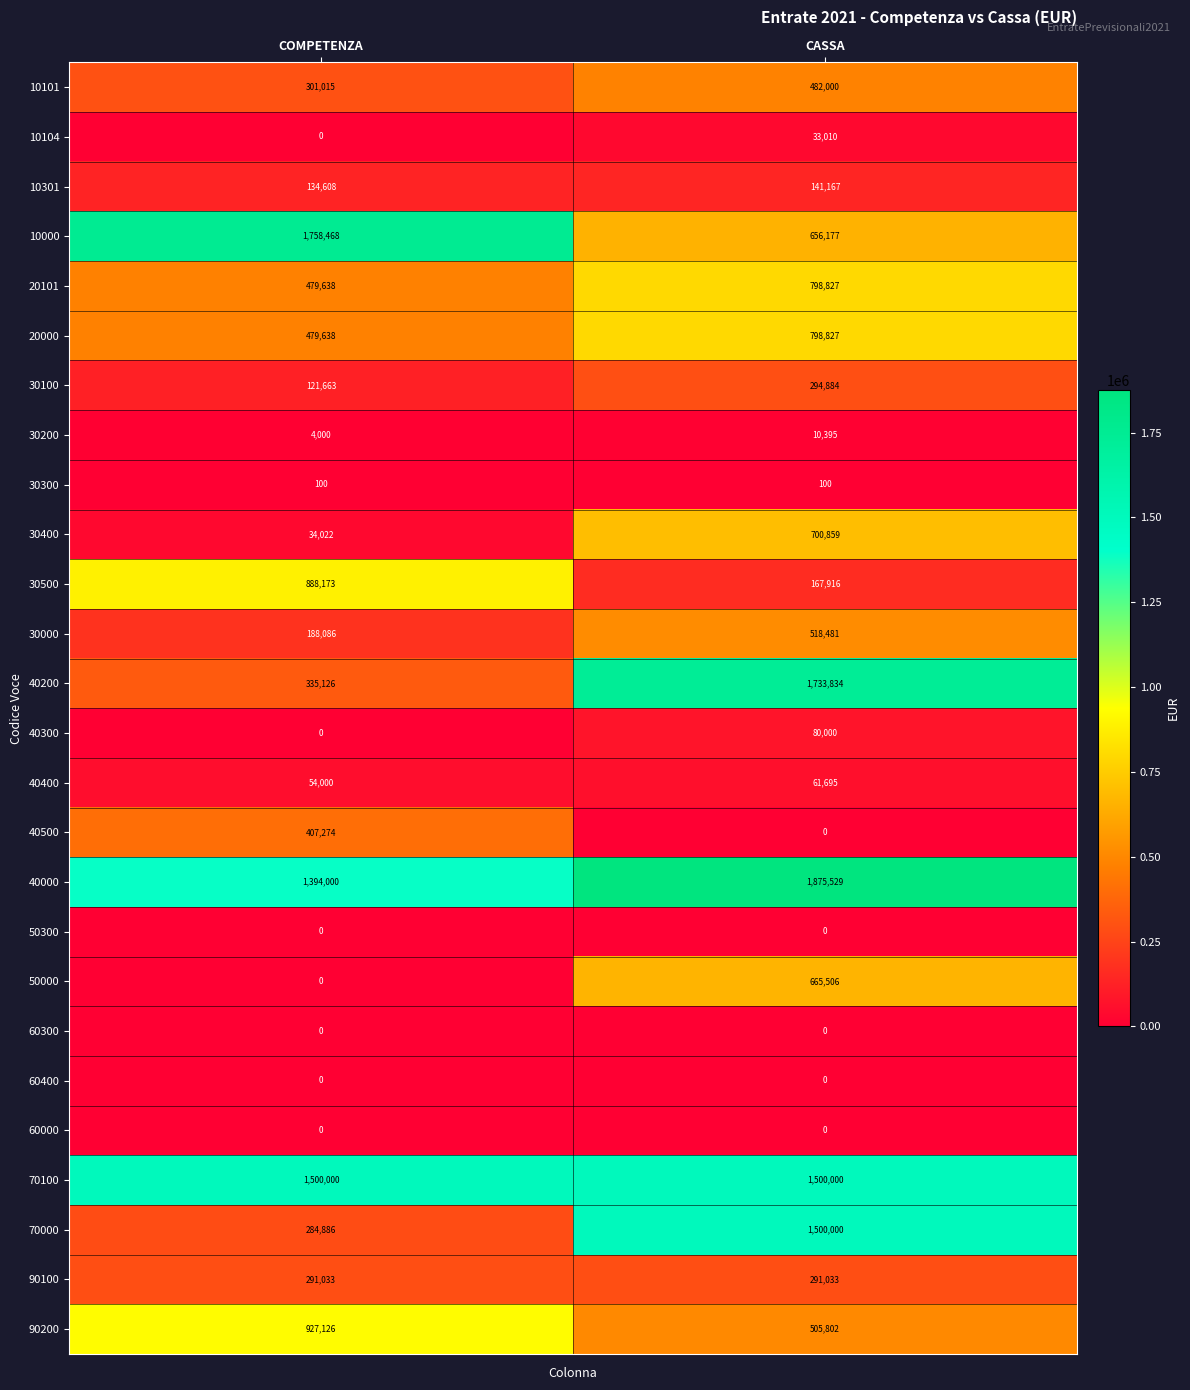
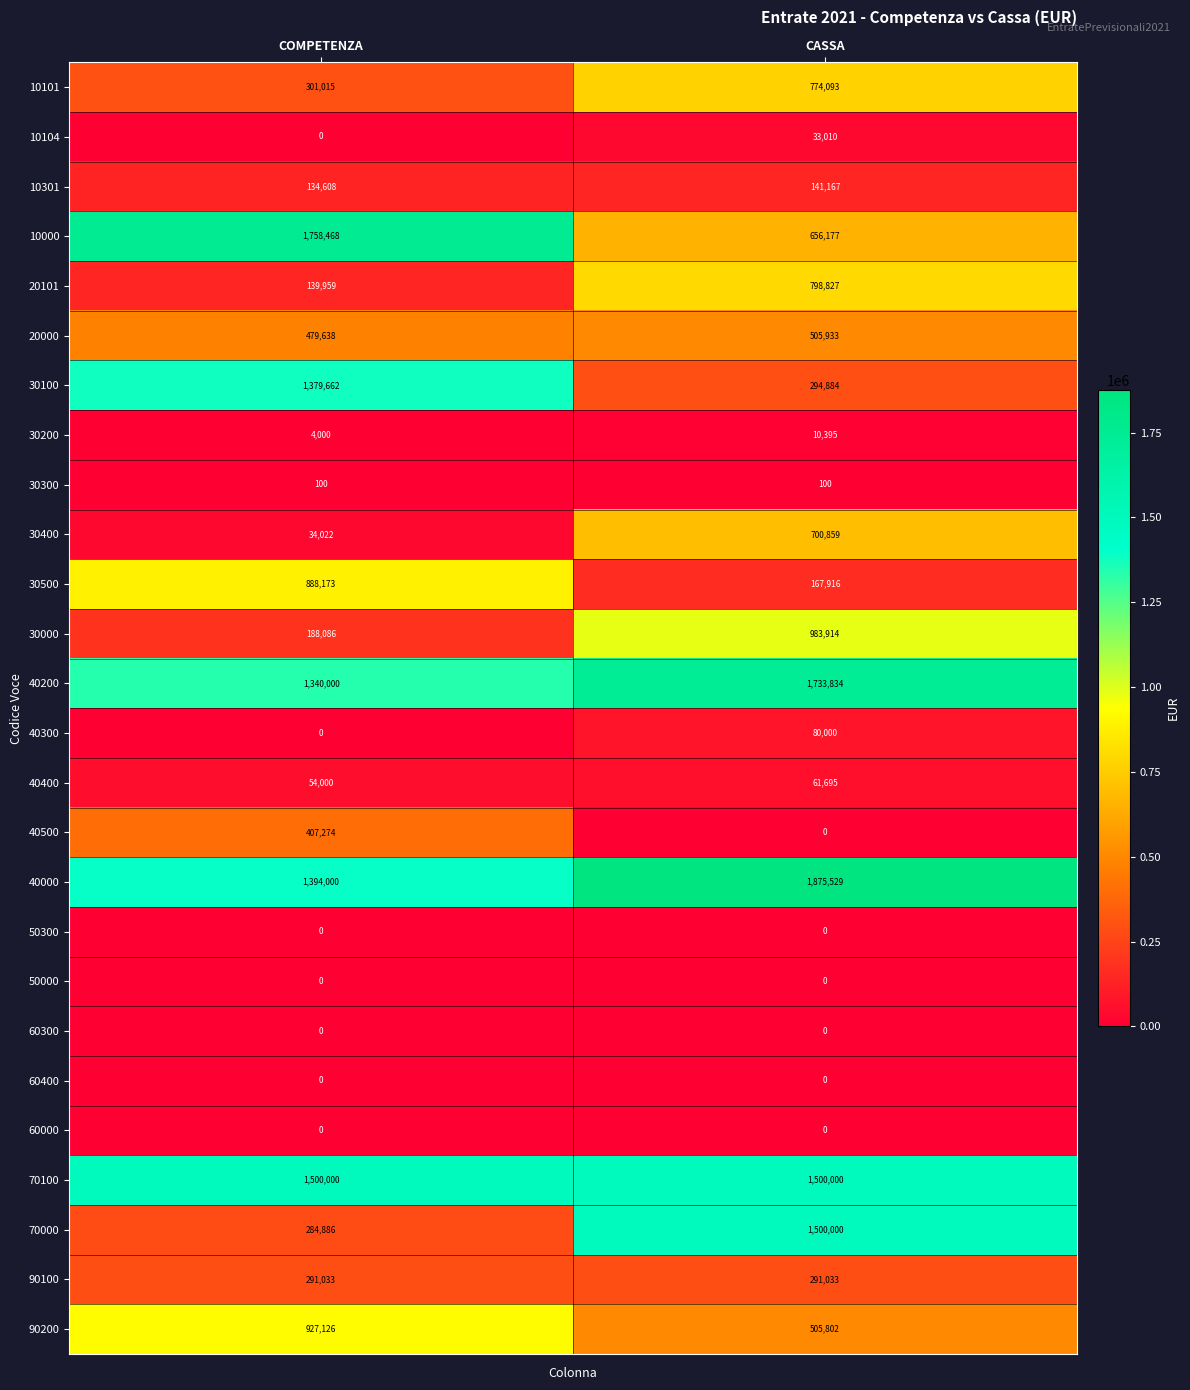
  {
    "10101": {
      "COMPETENZA": "301,015",
-     "CASSA": "482,000"
+     "CASSA": "774,093"
    },
    "10104": {
      "COMPETENZA": "0",
      "CASSA": "33,010"
    },
    "10301": {
      "COMPETENZA": "134,608",
      "CASSA": "141,167"
    },
    "10000": {
      "COMPETENZA": "1,758,468",
      "CASSA": "656,177"
    },
    "20101": {
-     "COMPETENZA": "479,638",
+     "COMPETENZA": "139,959",
      "CASSA": "798,827"
    },
    "20000": {
      "COMPETENZA": "479,638",
-     "CASSA": "798,827"
+     "CASSA": "505,933"
    },
    "30100": {
-     "COMPETENZA": "121,663",
+     "COMPETENZA": "1,379,662",
      "CASSA": "294,884"
    },
    "30200": {
      "COMPETENZA": "4,000",
      "CASSA": "10,395"
    },
    "30300": {
      "COMPETENZA": "100",
      "CASSA": "100"
    },
    "30400": {
      "COMPETENZA": "34,022",
      "CASSA": "700,859"
    },
    "30500": {
      "COMPETENZA": "888,173",
      "CASSA": "167,916"
    },
    "30000": {
      "COMPETENZA": "188,086",
-     "CASSA": "518,481"
+     "CASSA": "983,914"
    },
    "40200": {
-     "COMPETENZA": "335,126",
+     "COMPETENZA": "1,340,000",
      "CASSA": "1,733,834"
    },
    "40300": {
      "COMPETENZA": "0",
      "CASSA": "80,000"
    },
    "40400": {
      "COMPETENZA": "54,000",
      "CASSA": "61,695"
    },
    "40500": {
      "COMPETENZA": "407,274",
      "CASSA": "0"
    },
    "40000": {
      "COMPETENZA": "1,394,000",
      "CASSA": "1,875,529"
    },
    "50300": {
      "COMPETENZA": "0",
      "CASSA": "0"
    },
    "50000": {
      "COMPETENZA": "0",
-     "CASSA": "665,506"
+     "CASSA": "0"
    },
    "60300": {
      "COMPETENZA": "0",
      "CASSA": "0"
    },
    "60400": {
      "COMPETENZA": "0",
      "CASSA": "0"
    },
    "60000": {
      "COMPETENZA": "0",
      "CASSA": "0"
    },
    "70100": {
      "COMPETENZA": "1,500,000",
      "CASSA": "1,500,000"
    },
    "70000": {
      "COMPETENZA": "284,886",
      "CASSA": "1,500,000"
    },
    "90100": {
      "COMPETENZA": "291,033",
      "CASSA": "291,033"
    },
    "90200": {
      "COMPETENZA": "927,126",
      "CASSA": "505,802"
    }
  }
